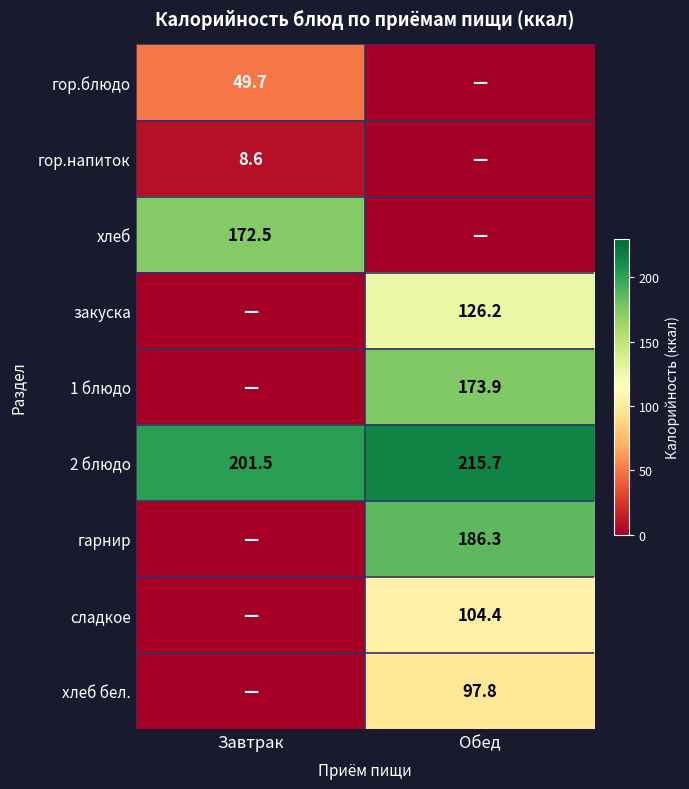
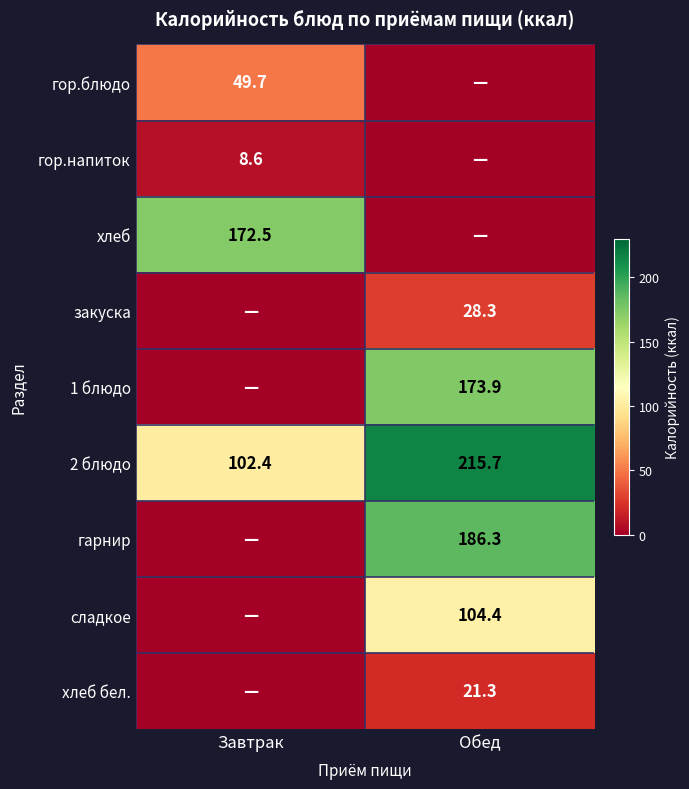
  {
    "гор.блюдо": {
      "Завтрак": 49.7
    },
    "гор.напиток": {
      "Завтрак": 8.6
    },
    "хлеб": {
      "Завтрак": 172.5
    },
    "закуска": {
-     "Обед": 126.2
+     "Обед": 28.3
    },
    "1 блюдо": {
      "Обед": 173.9
    },
    "2 блюдо": {
-     "Завтрак": 201.5,
+     "Завтрак": 102.4,
      "Обед": 215.7
    },
    "гарнир": {
      "Обед": 186.3
    },
    "сладкое": {
      "Обед": 104.4
    },
    "хлеб бел.": {
-     "Обед": 97.8
+     "Обед": 21.3
    }
  }
